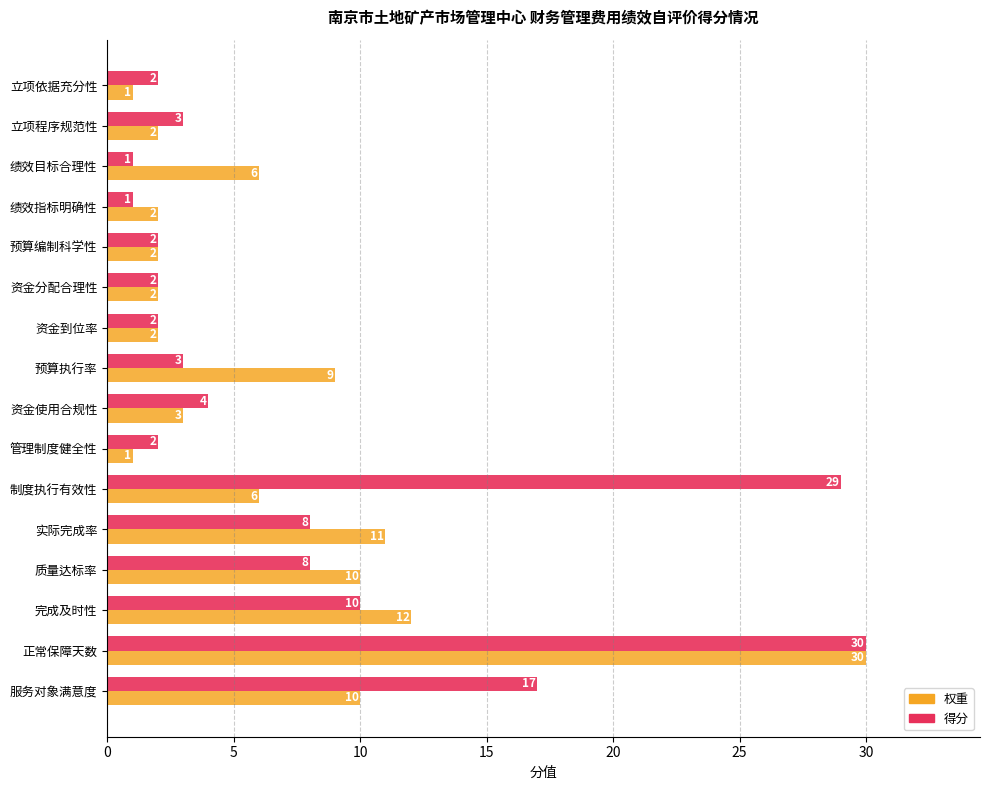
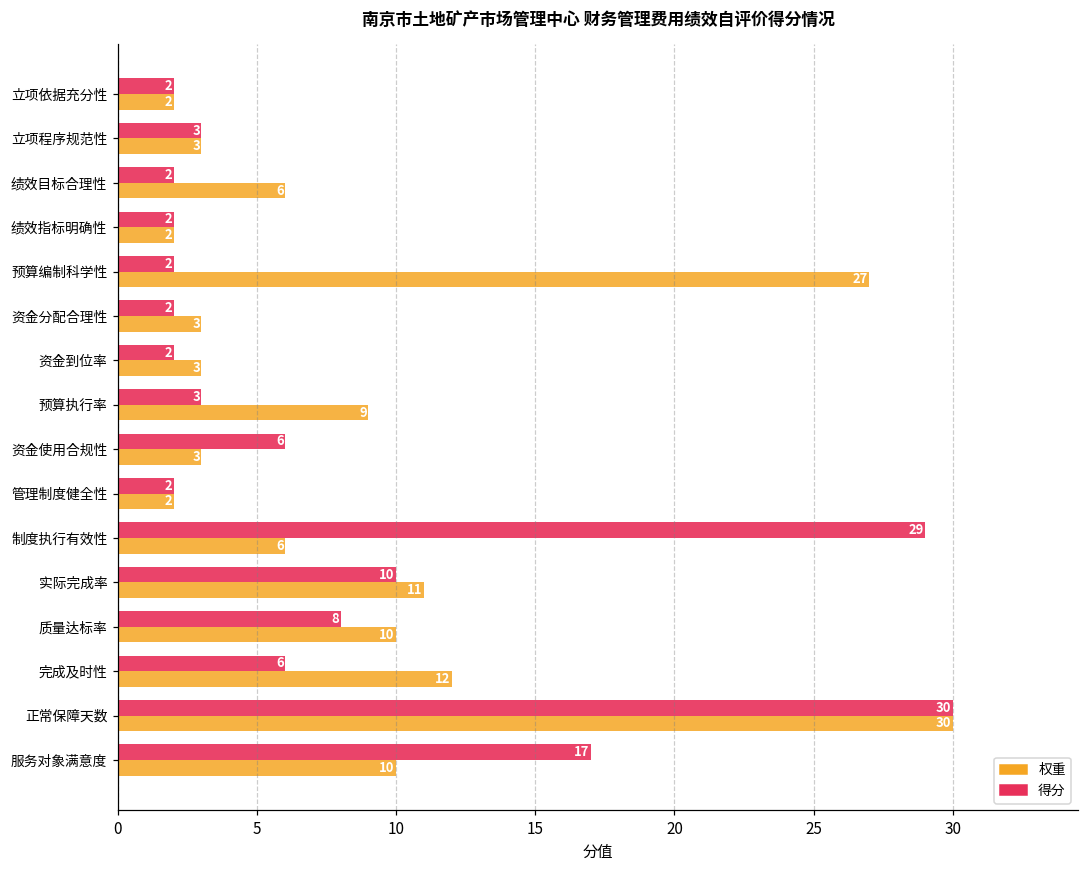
  {
    "权重": {
-     "立项依据充分性": 1,
-     "立项程序规范性": 2,
+     "立项依据充分性": 2,
+     "立项程序规范性": 3,
      "绩效目标合理性": 6,
      "绩效指标明确性": 2,
-     "预算编制科学性": 2,
-     "资金分配合理性": 2,
-     "资金到位率": 2,
+     "预算编制科学性": 27,
+     "资金分配合理性": 3,
+     "资金到位率": 3,
      "预算执行率": 9,
      "资金使用合规性": 3,
-     "管理制度健全性": 1,
+     "管理制度健全性": 2,
      "制度执行有效性": 6,
      "实际完成率": 11,
      "质量达标率": 10,
      "完成及时性": 12,
      "正常保障天数": 30,
      "服务对象满意度": 10
    },
    "得分": {
      "立项依据充分性": 2,
      "立项程序规范性": 3,
-     "绩效目标合理性": 1,
-     "绩效指标明确性": 1,
+     "绩效目标合理性": 2,
+     "绩效指标明确性": 2,
      "预算编制科学性": 2,
      "资金分配合理性": 2,
      "资金到位率": 2,
      "预算执行率": 3,
-     "资金使用合规性": 4,
+     "资金使用合规性": 6,
      "管理制度健全性": 2,
      "制度执行有效性": 29,
-     "实际完成率": 8,
+     "实际完成率": 10,
      "质量达标率": 8,
-     "完成及时性": 10,
+     "完成及时性": 6,
      "正常保障天数": 30,
      "服务对象满意度": 17
    }
  }
